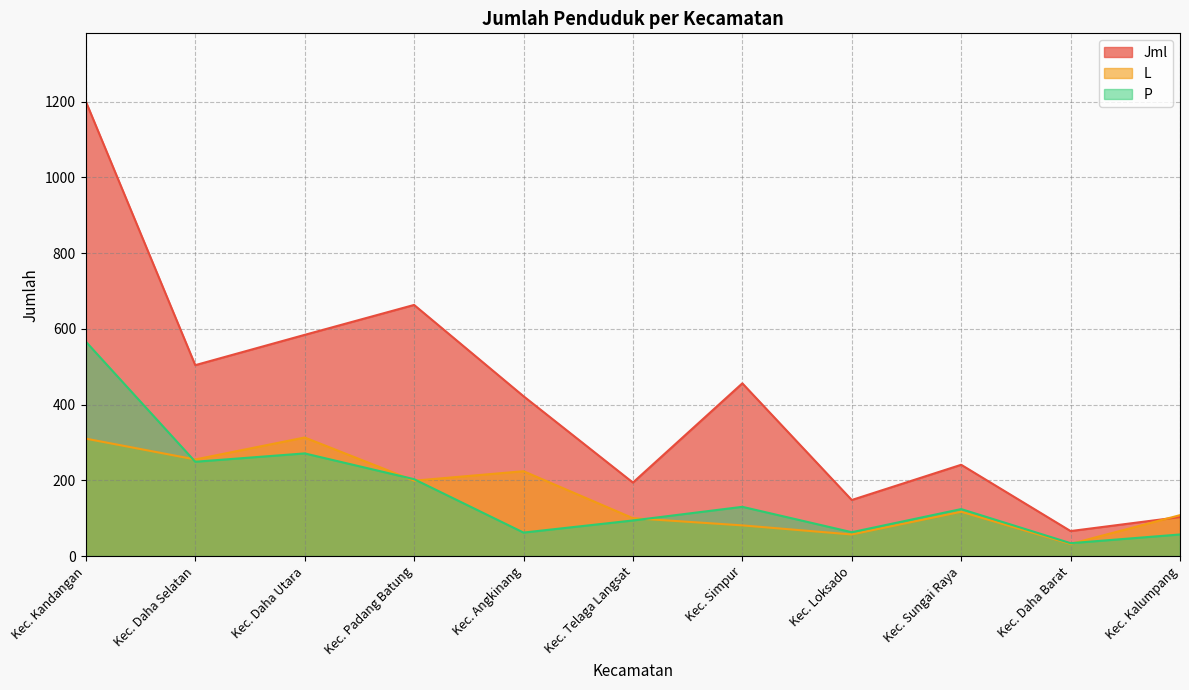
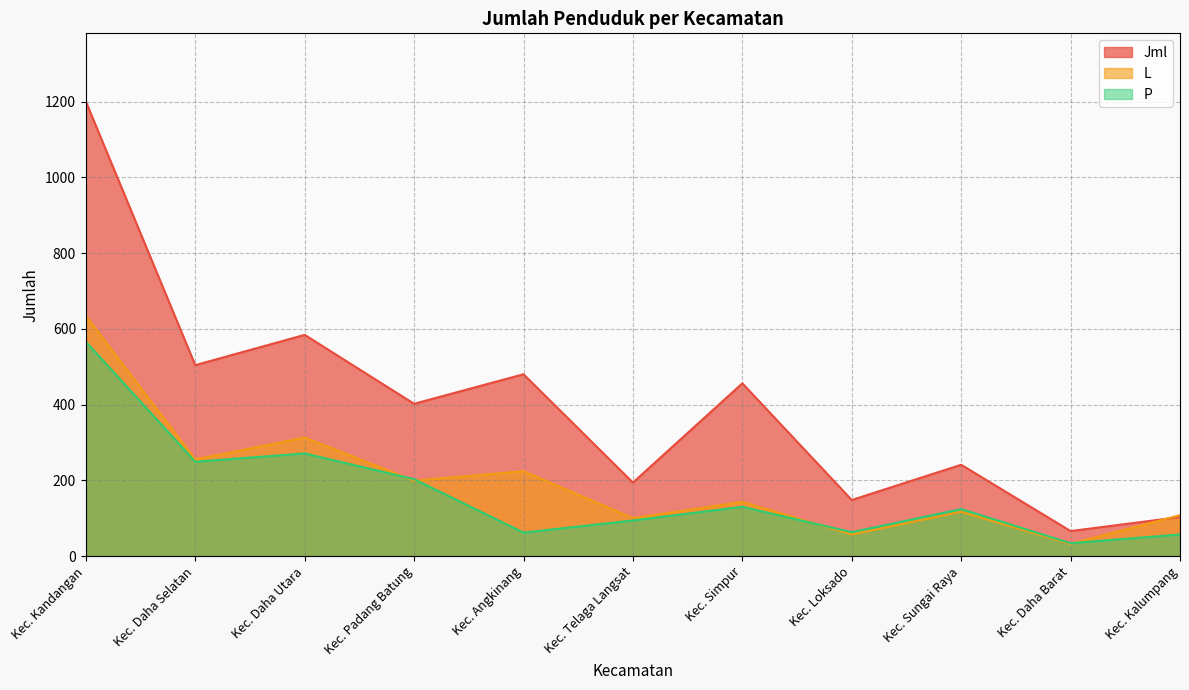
  {
    "Jml": {
      "Kec. Kandangan": 1200,
      "Kec. Daha Selatan": 500,
      "Kec. Daha Utara": 580,
-     "Kec. Padang Batung": 660,
-     "Kec. Angkinang": 420,
+     "Kec. Padang Batung": 400,
+     "Kec. Angkinang": 480,
      "Kec. Telaga Langsat": 190,
      "Kec. Simpur": 460,
      "Kec. Loksado": 150,
      "Kec. Sungai Raya": 240,
      "Kec. Daha Barat": 70
    },
    "L": {
-     "Kec. Kandangan": 310,
+     "Kec. Kandangan": 630,
      "Kec. Daha Utara": 310,
      "Kec. Angkinang": 220,
-     "Kec. Simpur": 80,
+     "Kec. Simpur": 140,
      "Kec. Sungai Raya": 120
    },
    "P": {
      "Kec. Kandangan": 570,
      "Kec. Daha Utara": 270,
      "Kec. Angkinang": 60,
      "Kec. Simpur": 130,
      "Kec. Sungai Raya": 120,
      "Kec. Kalumpang": 60
    }
  }
